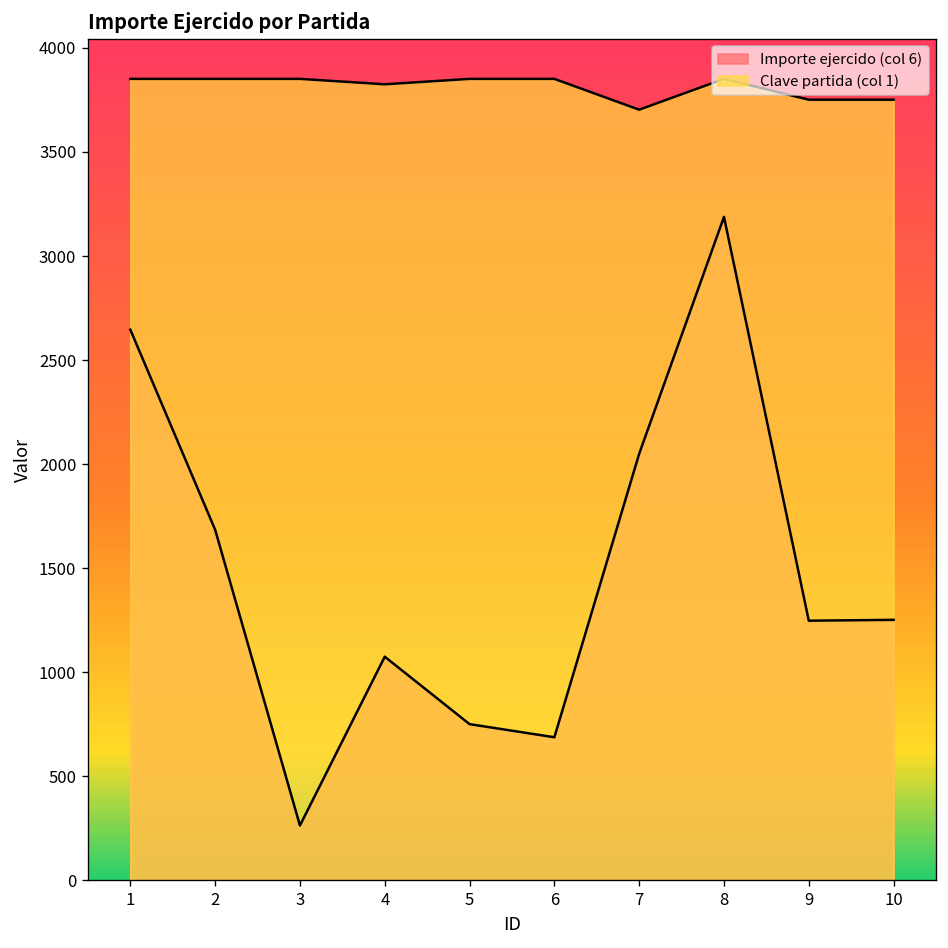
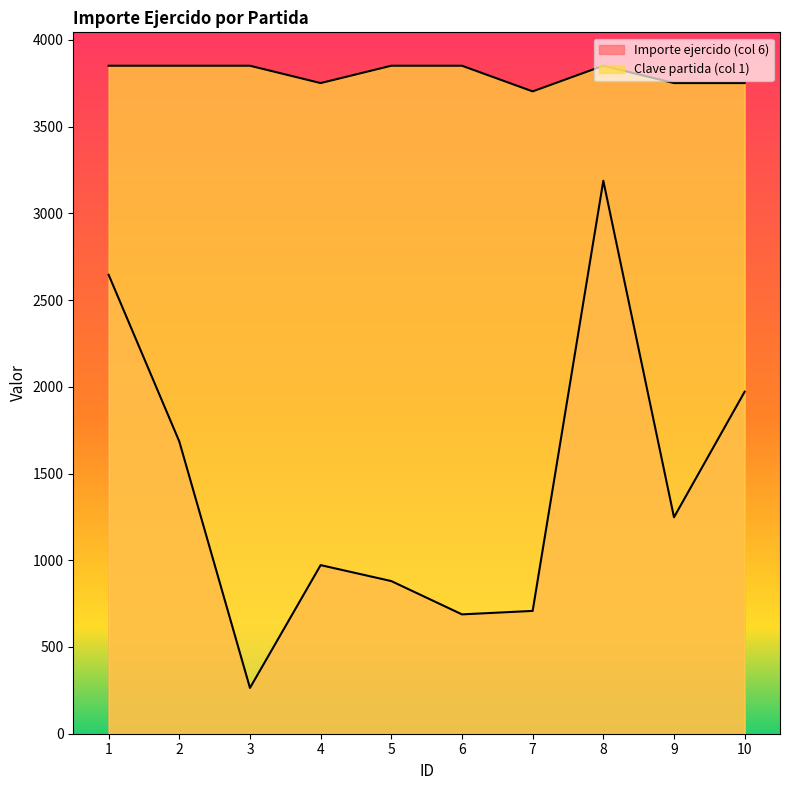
  {
    "Importe ejercido (col 6)": {
      "1": 2650,
      "2": 1690,
      "3": 260,
-     "4": 1080,
-     "5": 750,
+     "4": 970,
+     "5": 880,
      "6": 690,
-     "7": 2050,
+     "7": 710,
      "8": 3190,
      "9": 1250,
-     "10": 1250
+     "10": 1970
    },
    "Clave partida (col 1)": {
      "1": 3850,
      "2": 3850,
      "3": 3850,
-     "4": 3830,
+     "4": 3750,
      "5": 3850,
      "6": 3850,
      "7": 3700,
      "9": 3750,
      "10": 3750
    }
  }
